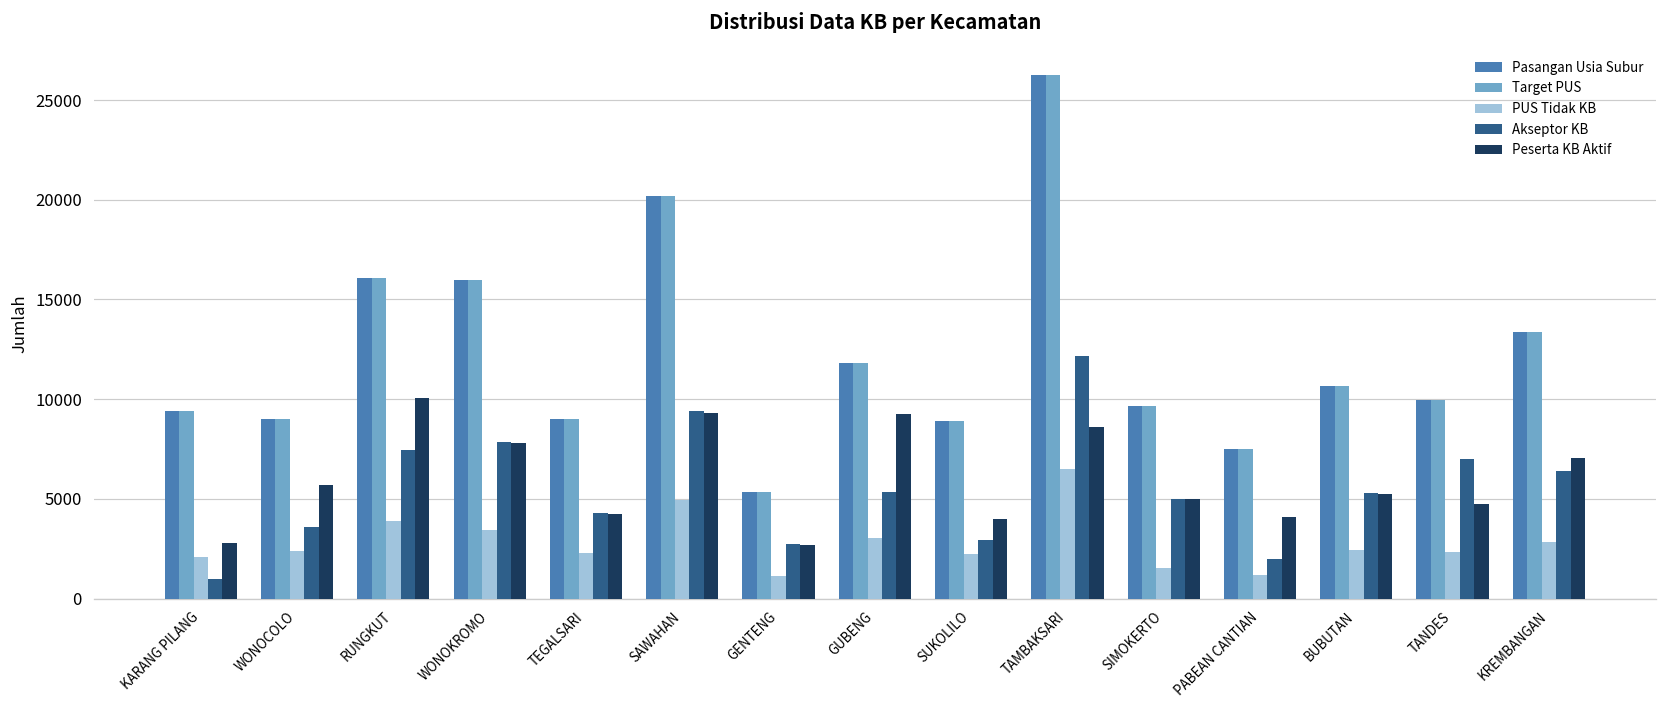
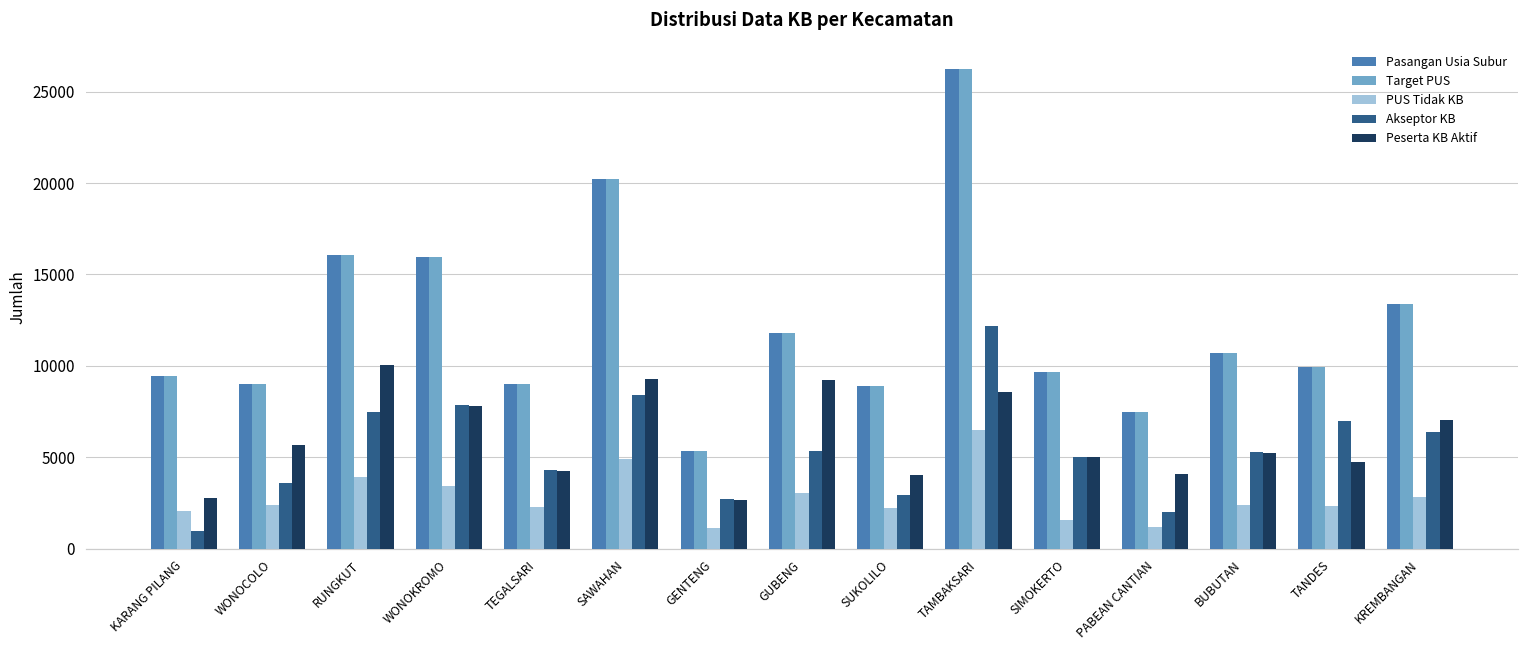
  {
    "Akseptor KB": {
      "KARANG PILANG": 1000,
      "WONOCOLO": 3600,
      "RUNGKUT": 7500,
      "WONOKROMO": 7900,
      "TEGALSARI": 4300,
-     "SAWAHAN": 9400,
+     "SAWAHAN": 8400,
      "GENTENG": 2700,
      "GUBENG": 5300,
      "SUKOLILO": 2900,
      "TAMBAKSARI": 12200,
      "SIMOKERTO": 5000,
      "PABEAN CANTIAN": 2000,
      "BUBUTAN": 5300,
      "TANDES": 7000,
      "KREMBANGAN": 6400
    },
    "Peserta KB Aktif": {
      "KARANG PILANG": 2800,
      "WONOCOLO": 5700,
      "RUNGKUT": 10100,
      "WONOKROMO": 7800,
      "TEGALSARI": 4200,
      "SAWAHAN": 9300,
      "GENTENG": 2700,
      "GUBENG": 9300,
      "SUKOLILO": 4000,
      "TAMBAKSARI": 8600,
      "SIMOKERTO": 5000,
      "PABEAN CANTIAN": 4100,
      "BUBUTAN": 5200,
      "TANDES": 4700,
      "KREMBANGAN": 7000
    }
  }
